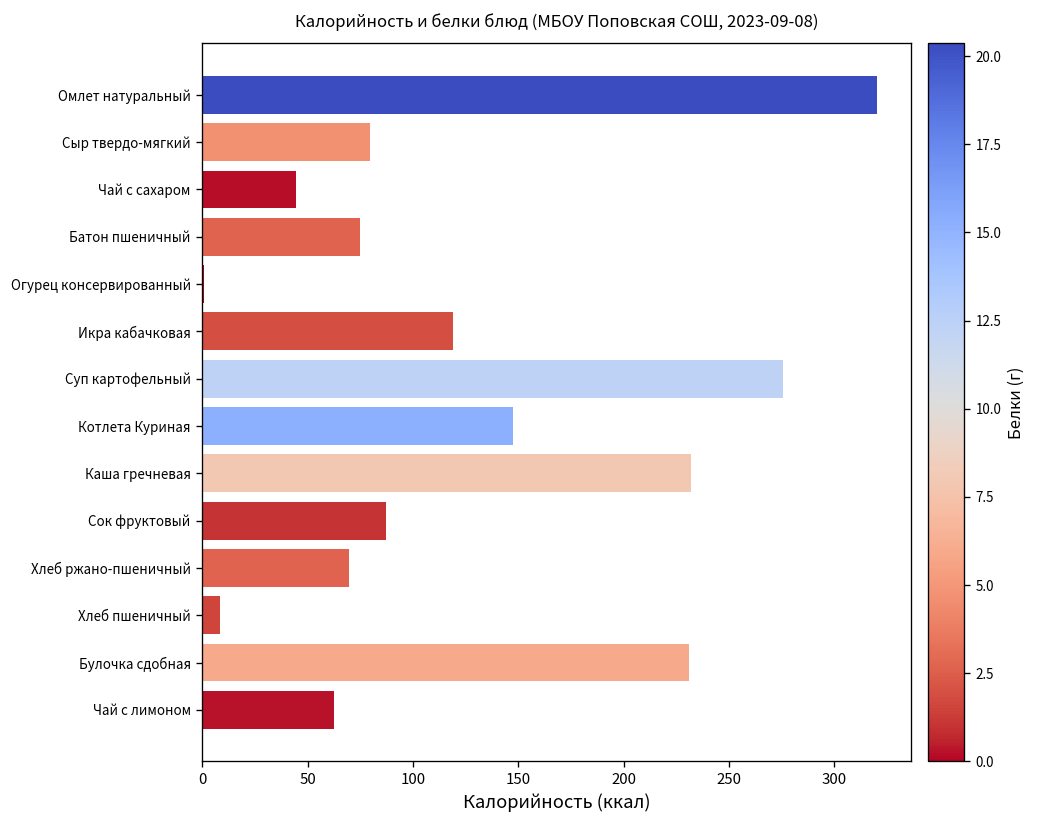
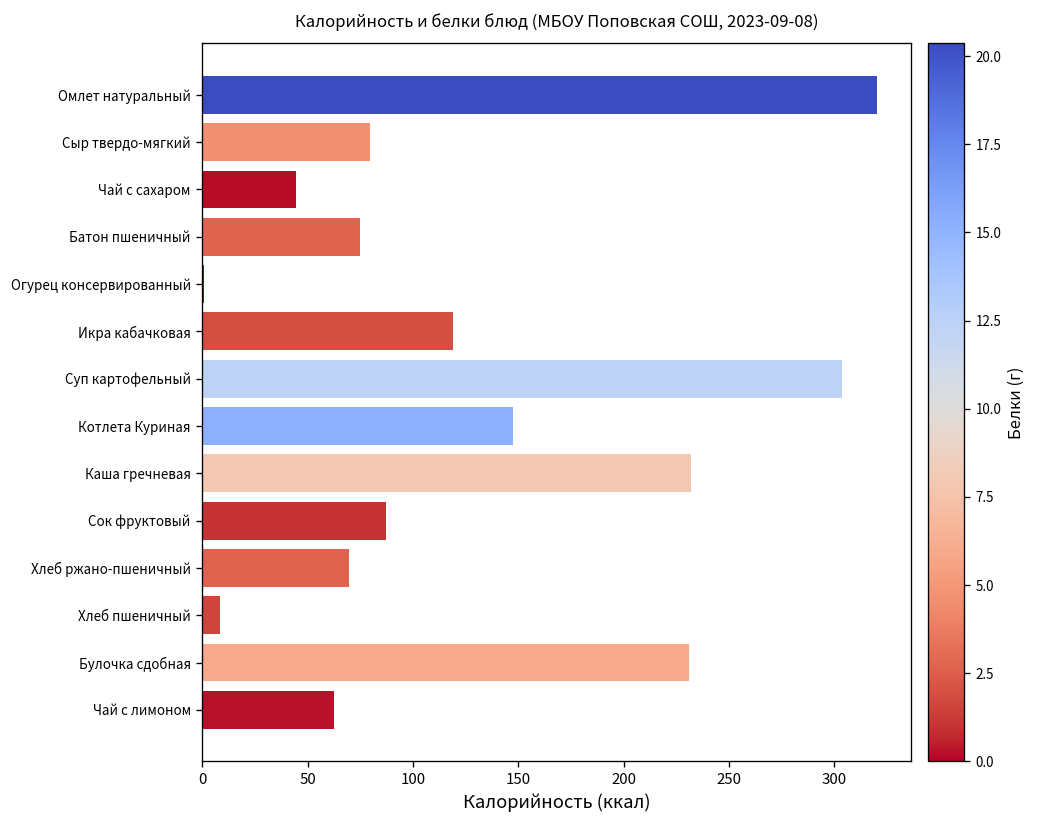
  {
    "Омлет натуральный": 320,
    "Сыр твердо-мягкий": 80,
    "Чай с сахаром": 44,
    "Батон пшеничный": 75,
    "Икра кабачковая": 119,
-   "Суп картофельный": 276,
+   "Суп картофельный": 304,
    "Котлета Куриная": 147,
    "Каша гречневая": 232,
    "Сок фруктовый": 87,
    "Хлеб ржано-пшеничный": 70,
    "Хлеб пшеничный": 9,
    "Булочка сдобная": 231,
    "Чай с лимоном": 63
  }
